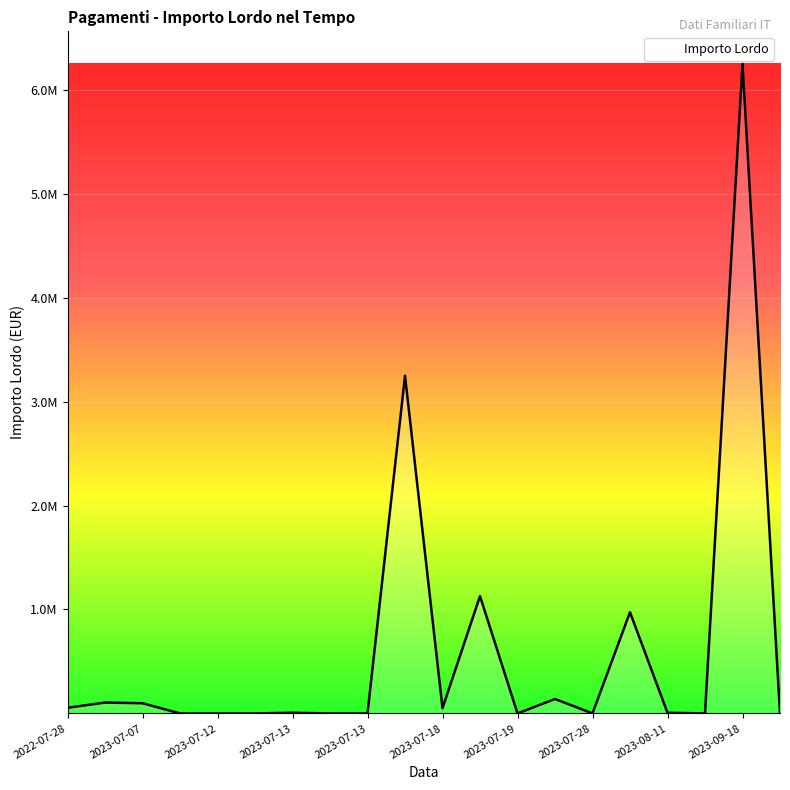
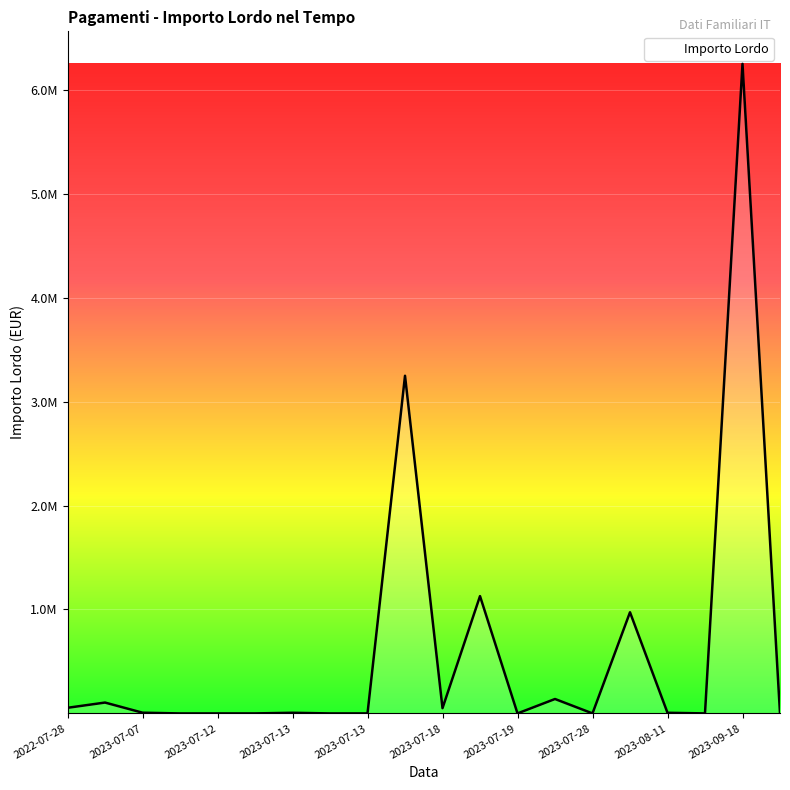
  {
-   "2023-07-07": 100000,
+   "2023-07-07": 10000,
    "2023-07-28": 0,
    "2023-08-11": 10000,
    "2023-09-18": 6250000
  }
